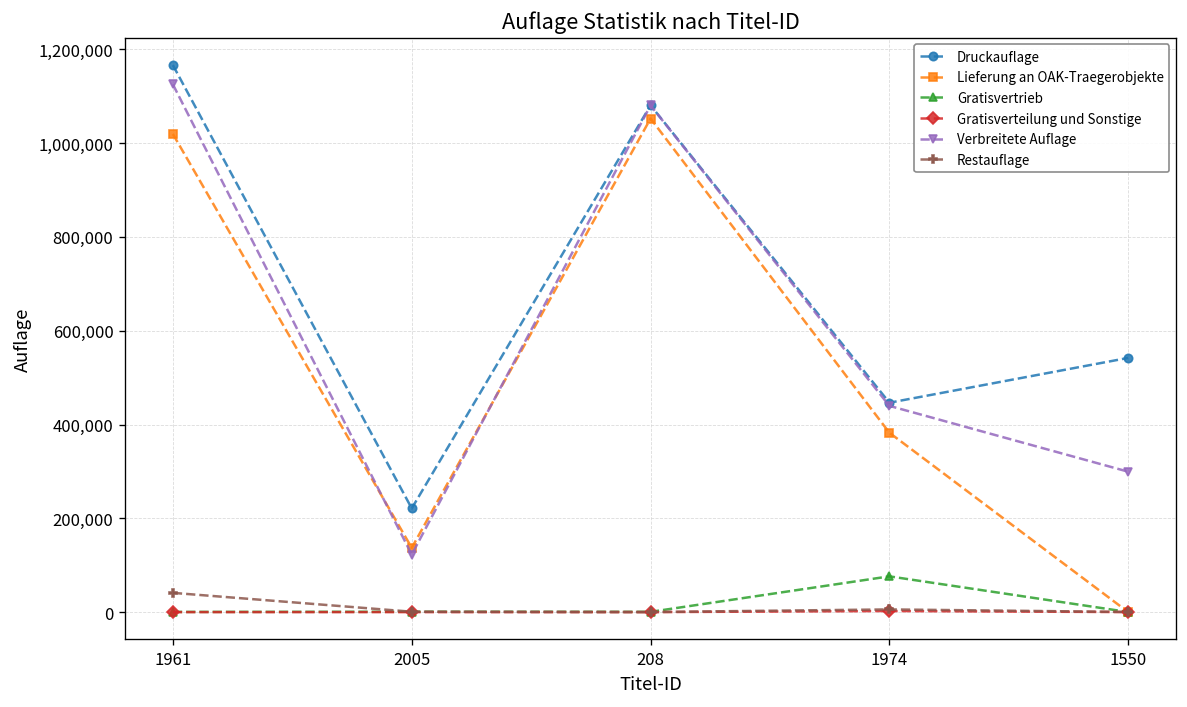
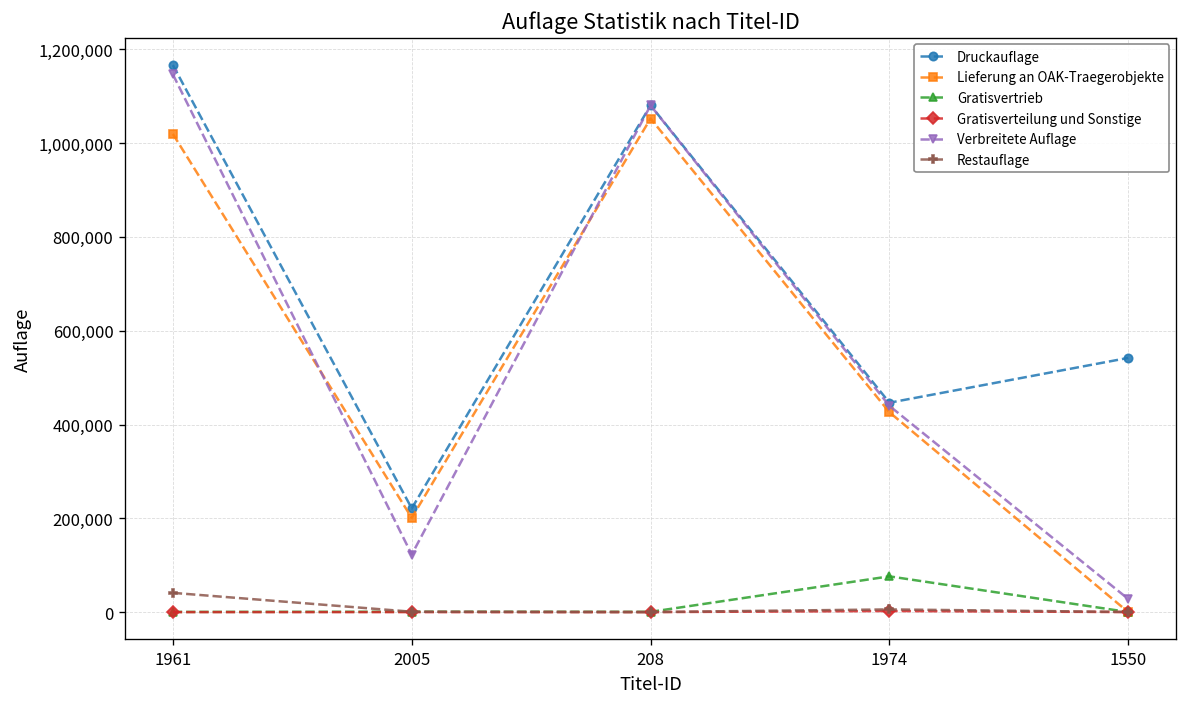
  {
    "Druckauflage": {
      "1961": "1,170,000",
      "2005": "220,000",
      "1974": "450,000",
      "1550": "540,000"
    },
    "Lieferung an OAK-Traegerobjekte": {
      "1961": "1,020,000",
-     "2005": "140,000",
+     "2005": "200,000",
      "208": "1,050,000",
-     "1974": "380,000"
+     "1974": "430,000"
    },
    "Gratisvertrieb": {
      "1974": "80,000"
    },
    "Verbreitete Auflage": {
-     "1961": "1,130,000",
+     "1961": "1,150,000",
      "2005": "120,000",
      "1974": "440,000",
-     "1550": "300,000"
+     "1550": "30,000"
    },
    "Restauflage": {
      "1961": "40,000"
    }
  }
